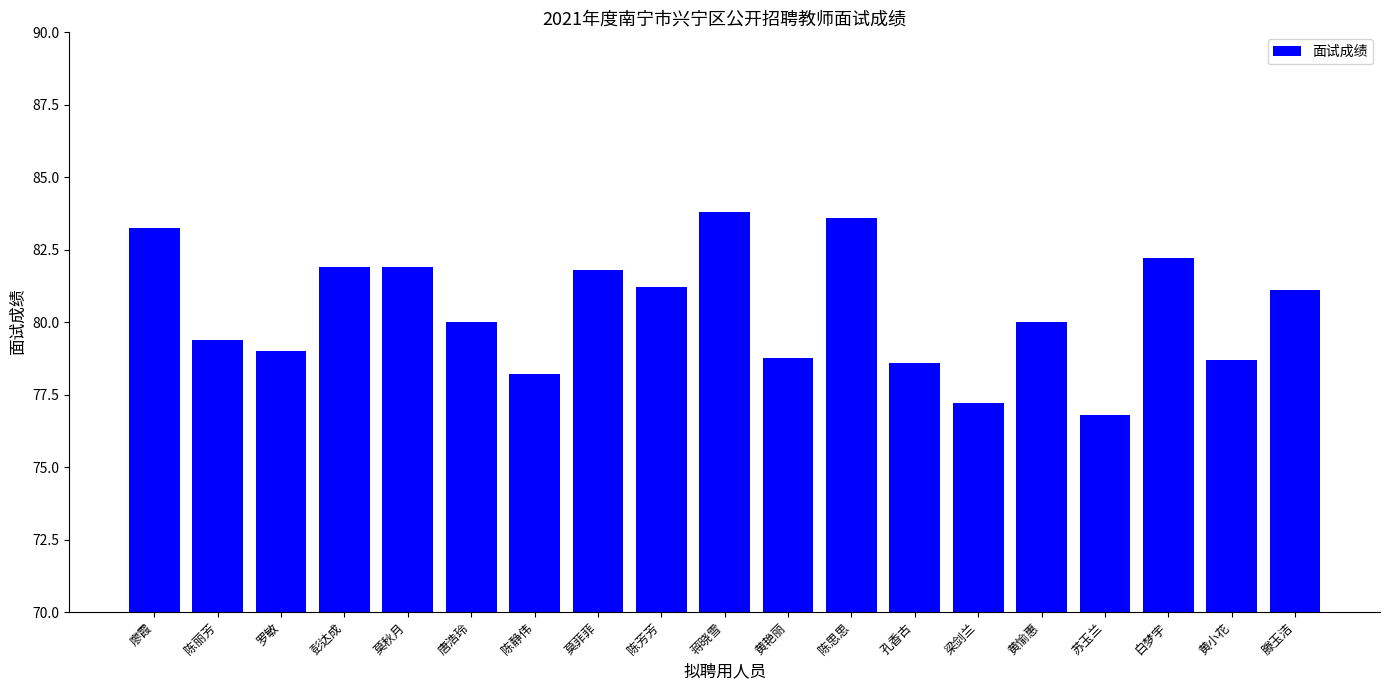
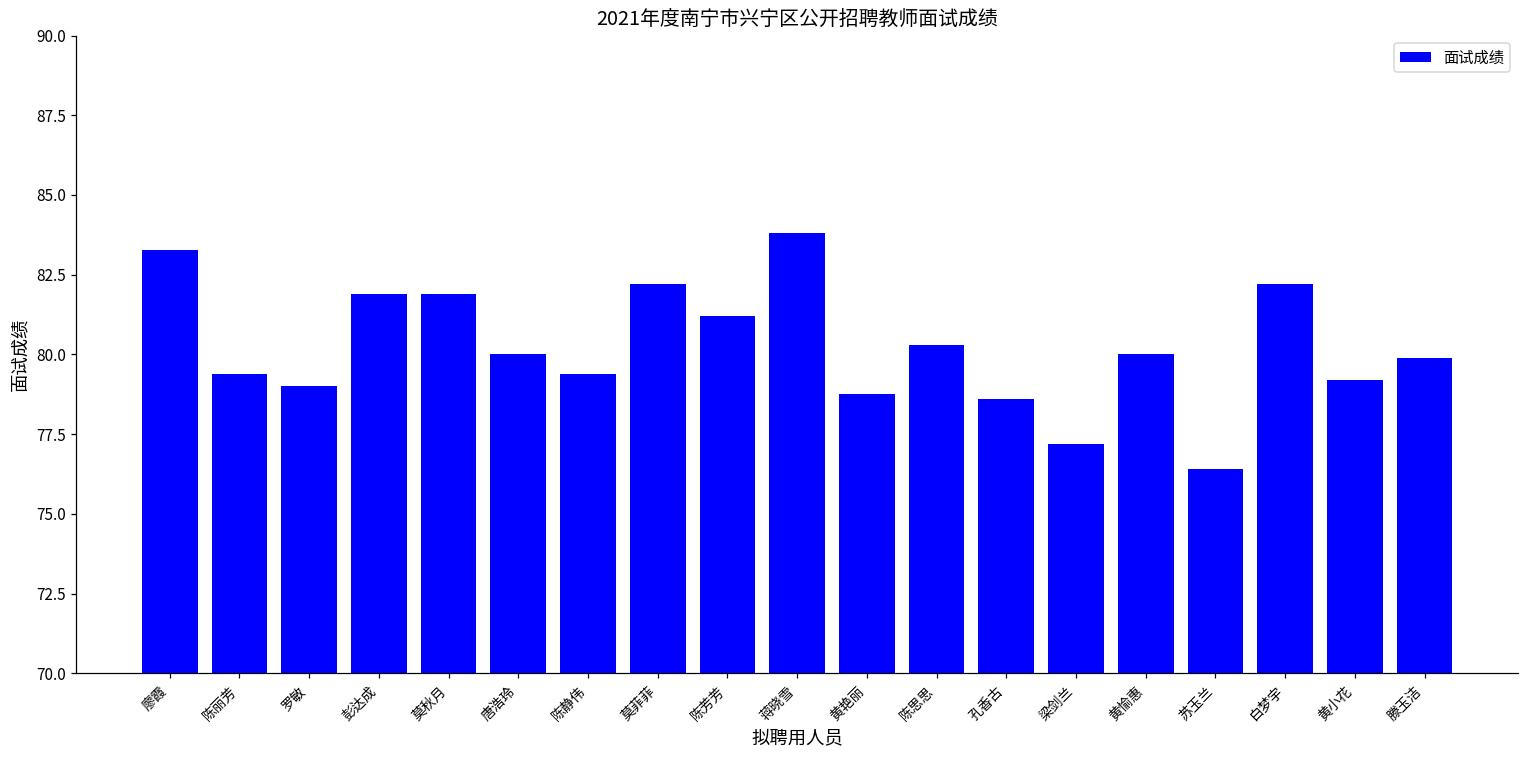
  {
    "廖霞": 83.3,
    "陈丽芳": 79.4,
    "罗敏": 79.0,
    "彭达成": 81.9,
    "莫秋月": 81.9,
    "唐浩玲": 80.0,
-   "陈静伟": 78.2,
-   "莫菲菲": 81.8,
+   "陈静伟": 79.4,
+   "莫菲菲": 82.2,
    "陈芳芳": 81.2,
    "蒋晓雪": 83.8,
    "黄艳丽": 78.8,
-   "陈思思": 83.6,
+   "陈思思": 80.3,
    "孔香古": 78.6,
    "梁剑兰": 77.2,
    "黄愉惠": 80.0,
-   "苏玉兰": 76.8,
+   "苏玉兰": 76.4,
    "白梦宇": 82.2,
-   "黄小花": 78.7,
-   "滕玉洁": 81.1
+   "黄小花": 79.2,
+   "滕玉洁": 79.9
  }
